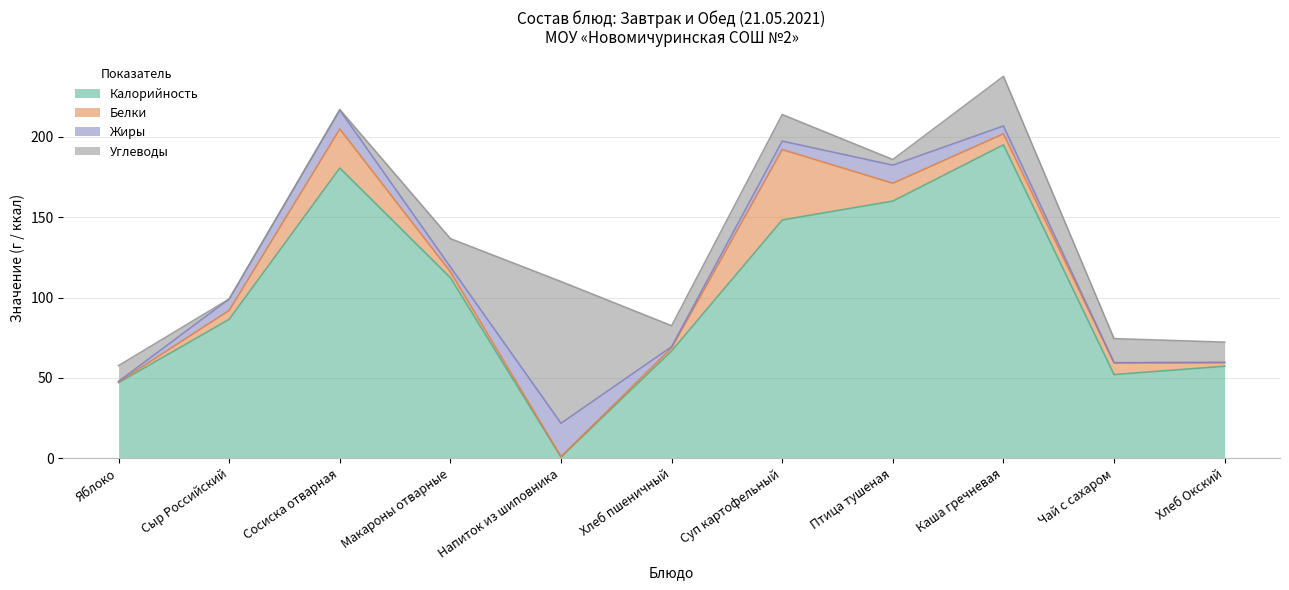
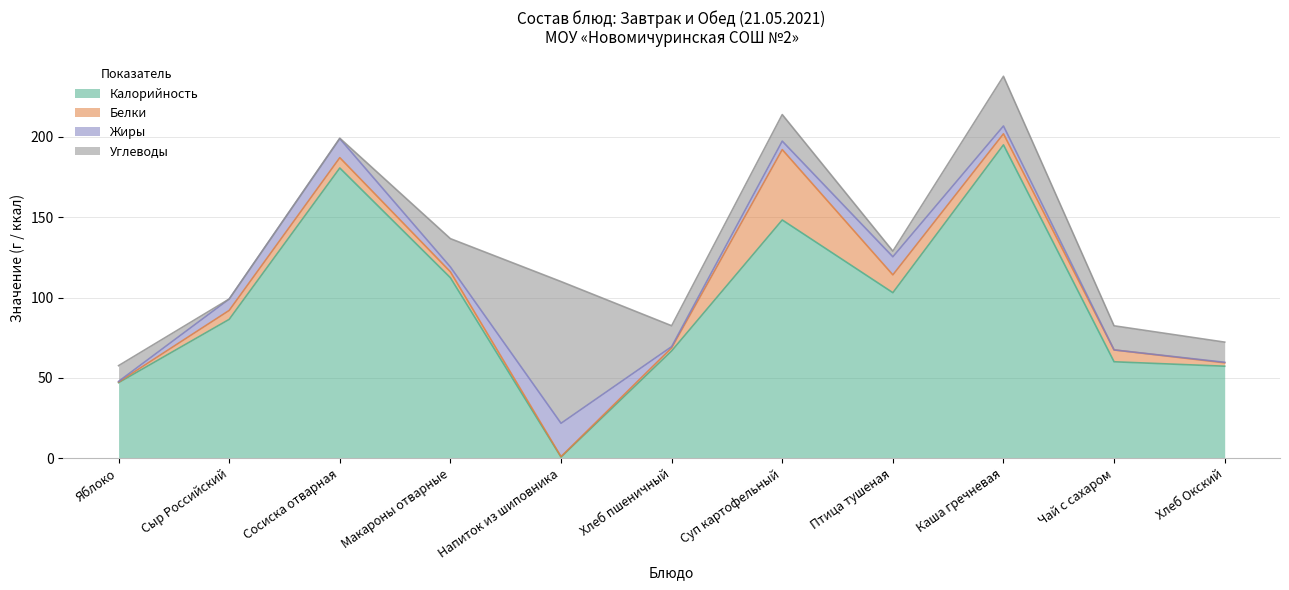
  {
    "Калорийность": {
      "Сыр Российский": 86,
      "Сосиска отварная": 181,
      "Макароны отварные": 112,
      "Хлеб пшеничный": 67,
      "Суп картофельный": 148,
-     "Птица тушеная": 160,
+     "Птица тушеная": 103,
      "Каша гречневая": 195,
-     "Чай с сахаром": 52,
+     "Чай с сахаром": 60,
      "Хлеб Окский": 57
    },
    "Белки": {
      "Сыр Российский": 6,
-     "Сосиска отварная": 24,
+     "Сосиска отварная": 6,
      "Макароны отварные": 4,
      "Суп картофельный": 44,
      "Птица тушеная": 11,
      "Каша гречневая": 7
    }
  }
